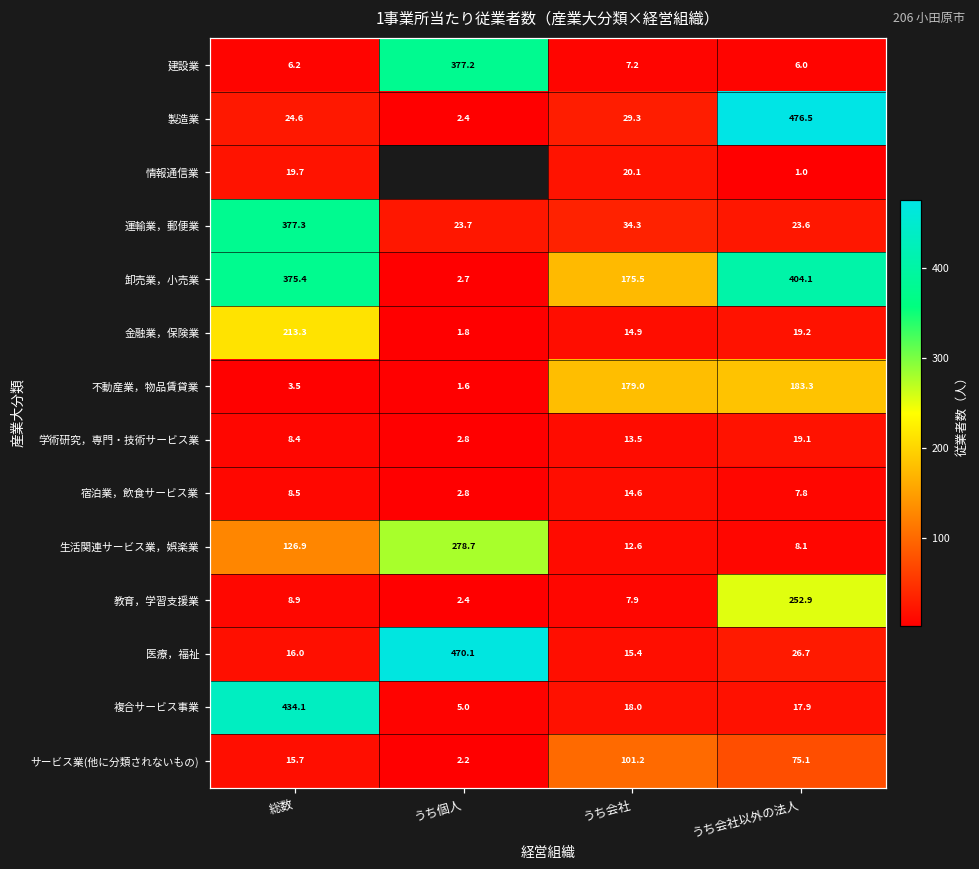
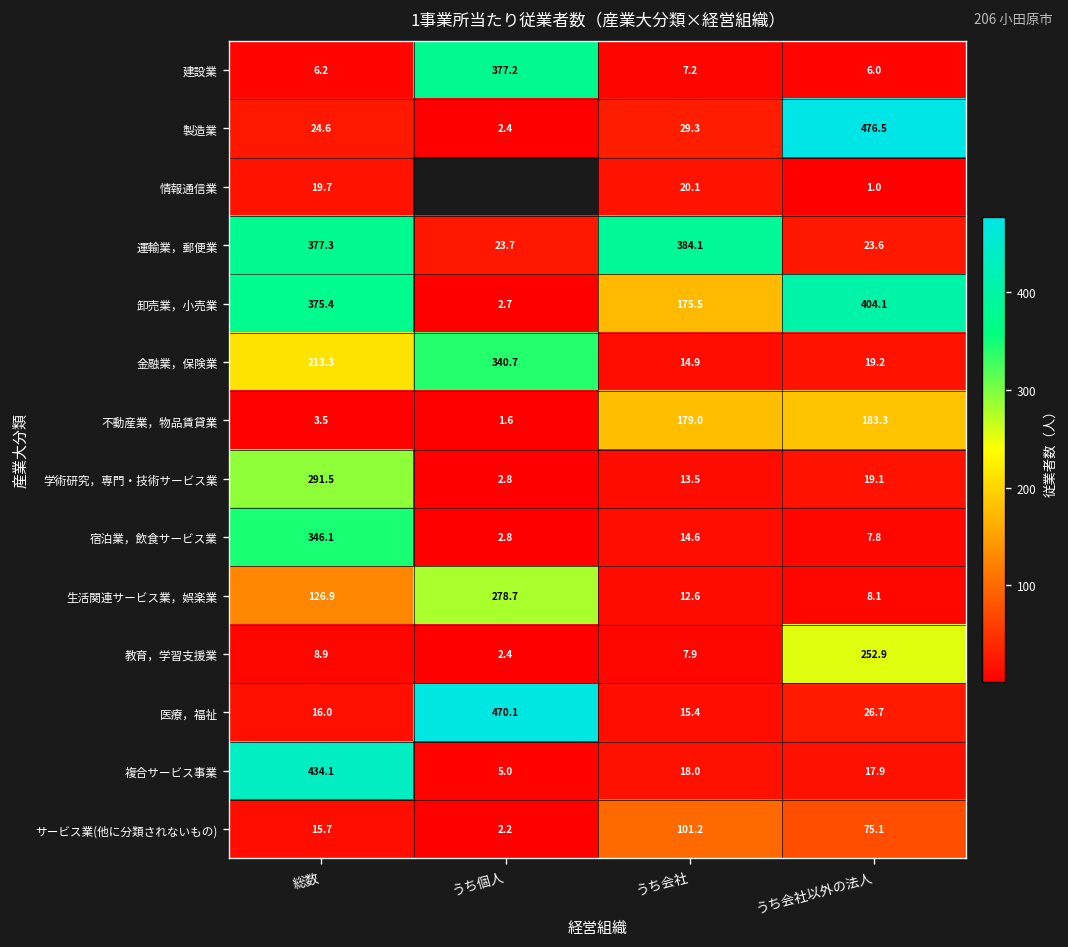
  {
    "建設業": {
      "総数": 6.2,
      "うち個人": 377.2,
      "うち会社": 7.2,
      "うち会社以外の法人": 6.0
    },
    "製造業": {
      "総数": 24.6,
      "うち個人": 2.4,
      "うち会社": 29.3,
      "うち会社以外の法人": 476.5
    },
    "情報通信業": {
      "総数": 19.7,
      "うち会社": 20.1,
      "うち会社以外の法人": 1.0
    },
    "運輸業，郵便業": {
      "総数": 377.3,
      "うち個人": 23.7,
-     "うち会社": 34.3,
+     "うち会社": 384.1,
      "うち会社以外の法人": 23.6
    },
    "卸売業，小売業": {
      "総数": 375.4,
      "うち個人": 2.7,
      "うち会社": 175.5,
      "うち会社以外の法人": 404.1
    },
    "金融業，保険業": {
      "総数": 213.3,
-     "うち個人": 1.8,
+     "うち個人": 340.7,
      "うち会社": 14.9,
      "うち会社以外の法人": 19.2
    },
    "不動産業，物品賃貸業": {
      "総数": 3.5,
      "うち個人": 1.6,
      "うち会社": 179.0,
      "うち会社以外の法人": 183.3
    },
    "学術研究，専門・技術サービス業": {
-     "総数": 8.4,
+     "総数": 291.5,
      "うち個人": 2.8,
      "うち会社": 13.5,
      "うち会社以外の法人": 19.1
    },
    "宿泊業，飲食サービス業": {
-     "総数": 8.5,
+     "総数": 346.1,
      "うち個人": 2.8,
      "うち会社": 14.6,
      "うち会社以外の法人": 7.8
    },
    "生活関連サービス業，娯楽業": {
      "総数": 126.9,
      "うち個人": 278.7,
      "うち会社": 12.6,
      "うち会社以外の法人": 8.1
    },
    "教育，学習支援業": {
      "総数": 8.9,
      "うち個人": 2.4,
      "うち会社": 7.9,
      "うち会社以外の法人": 252.9
    },
    "医療，福祉": {
      "総数": 16.0,
      "うち個人": 470.1,
      "うち会社": 15.4,
      "うち会社以外の法人": 26.7
    },
    "複合サービス事業": {
      "総数": 434.1,
      "うち個人": 5.0,
      "うち会社": 18.0,
      "うち会社以外の法人": 17.9
    },
    "サービス業(他に分類されないもの)": {
      "総数": 15.7,
      "うち個人": 2.2,
      "うち会社": 101.2,
      "うち会社以外の法人": 75.1
    }
  }
